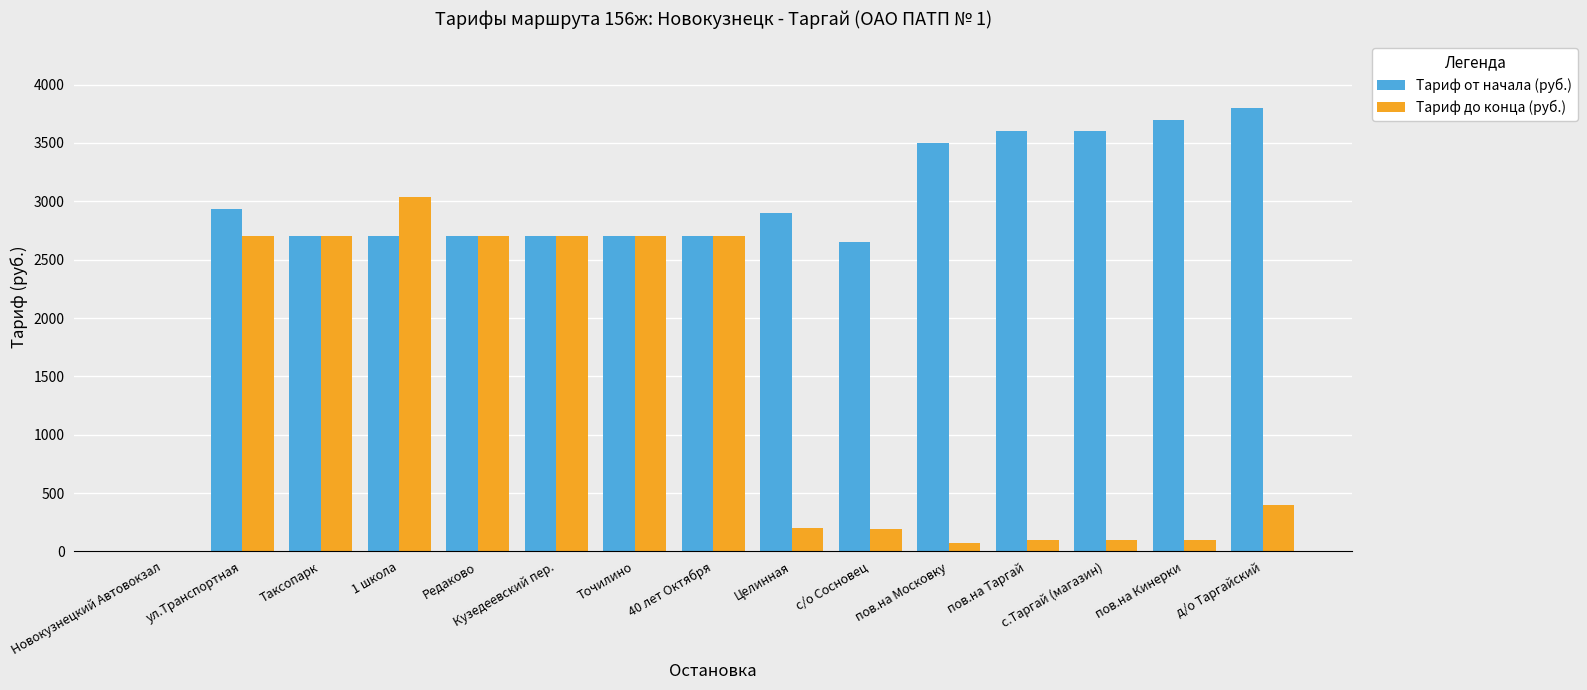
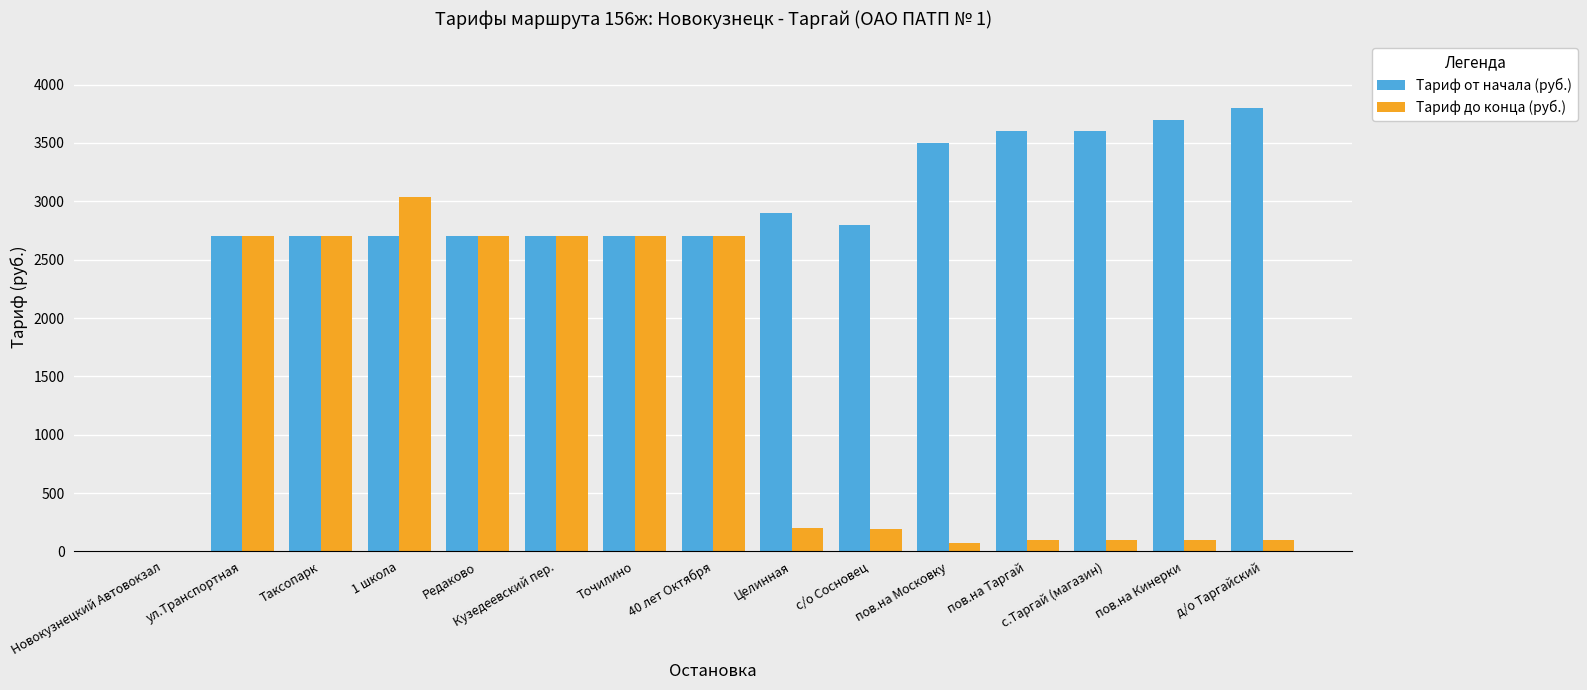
  {
    "Тариф от начала (руб.)": {
      "Новокузнецкий Автовокзал": 0,
-     "ул.Транспортная": 2930,
+     "ул.Транспортная": 2700,
      "Таксопарк": 2700,
      "1 школа": 2700,
      "Редаково": 2700,
      "Кузедеевский пер.": 2700,
      "Точилино": 2700,
      "40 лет Октября": 2700,
      "Целинная": 2900,
-     "с/о Сосновец": 2660,
+     "с/о Сосновец": 2800,
      "пов.на Московку": 3500,
      "пов.на Таргай": 3600,
      "с.Таргай (магазин)": 3600,
      "пов.на Кинерки": 3700,
      "д/о Таргайский": 3800
    },
    "Тариф до конца (руб.)": {
      "Новокузнецкий Автовокзал": 0,
      "ул.Транспортная": 2700,
      "Таксопарк": 2700,
      "1 школа": 3030,
      "Редаково": 2700,
      "Кузедеевский пер.": 2700,
      "Точилино": 2700,
      "40 лет Октября": 2700,
      "Целинная": 200,
      "с/о Сосновец": 190,
      "пов.на Московку": 70,
      "пов.на Таргай": 100,
      "с.Таргай (магазин)": 100,
      "пов.на Кинерки": 100,
-     "д/о Таргайский": 400
+     "д/о Таргайский": 100
    }
  }
